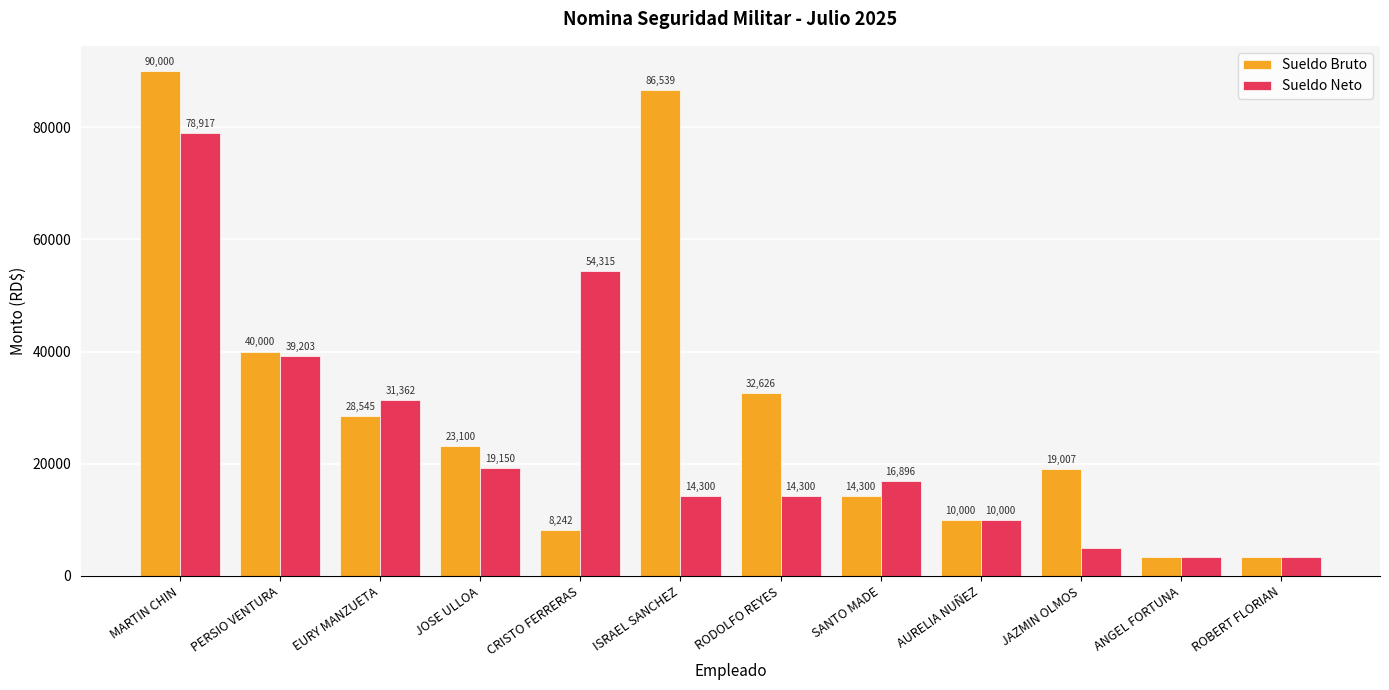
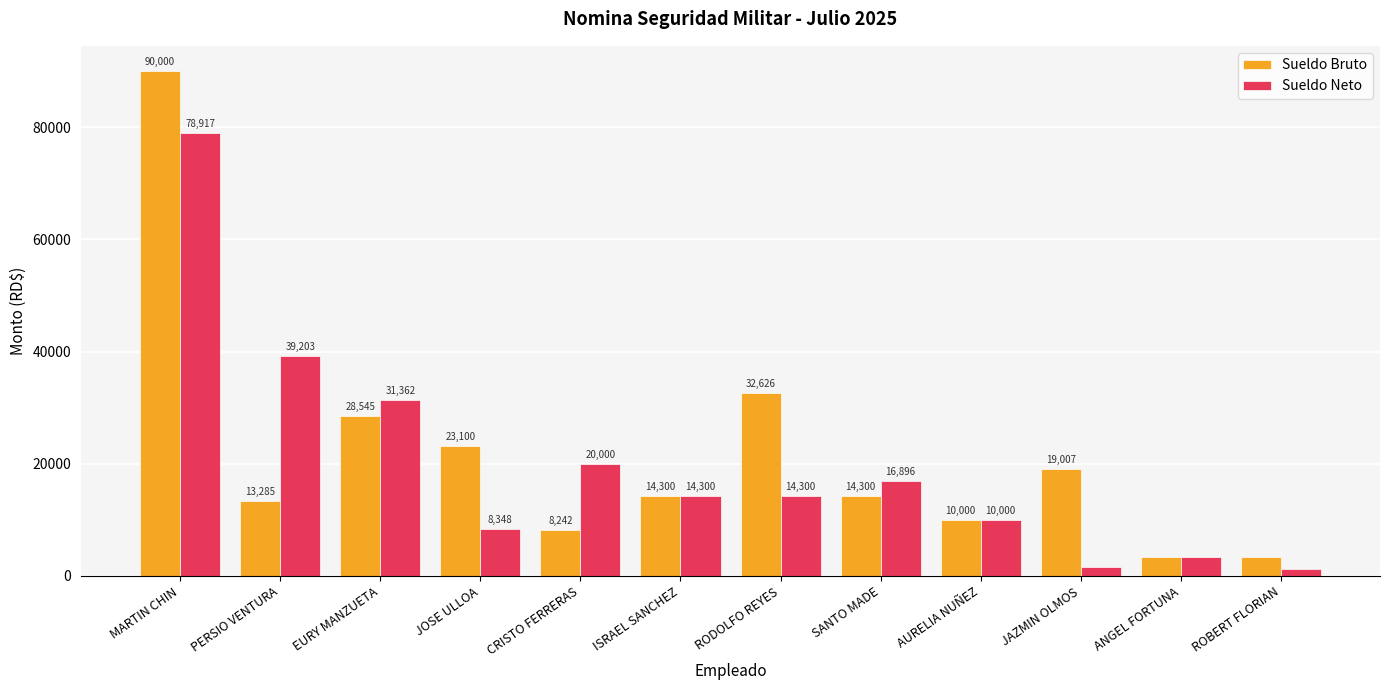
  {
    "Sueldo Bruto": {
      "MARTIN CHIN": "90,000",
-     "PERSIO VENTURA": "40,000",
+     "PERSIO VENTURA": "13,285",
      "EURY MANZUETA": "28,545",
      "JOSE ULLOA": "23,100",
      "CRISTO FERRERAS": "8,242",
-     "ISRAEL SANCHEZ": "86,539",
+     "ISRAEL SANCHEZ": "14,300",
      "RODOLFO REYES": "32,626",
      "SANTO MADE": "14,300",
      "AURELIA NUÑEZ": "10,000",
      "JAZMIN OLMOS": "19,007"
    },
    "Sueldo Neto": {
      "MARTIN CHIN": "78,917",
      "PERSIO VENTURA": "39,203",
      "EURY MANZUETA": "31,362",
-     "JOSE ULLOA": "19,150",
-     "CRISTO FERRERAS": "54,315",
+     "JOSE ULLOA": "8,348",
+     "CRISTO FERRERAS": "20,000",
      "ISRAEL SANCHEZ": "14,300",
      "RODOLFO REYES": "14,300",
      "SANTO MADE": "16,896",
      "AURELIA NUÑEZ": "10,000",
-     "JAZMIN OLMOS": "5000",
-     "ROBERT FLORIAN": "3000"
+     "JAZMIN OLMOS": "2000",
+     "ROBERT FLORIAN": "1000"
    }
  }
